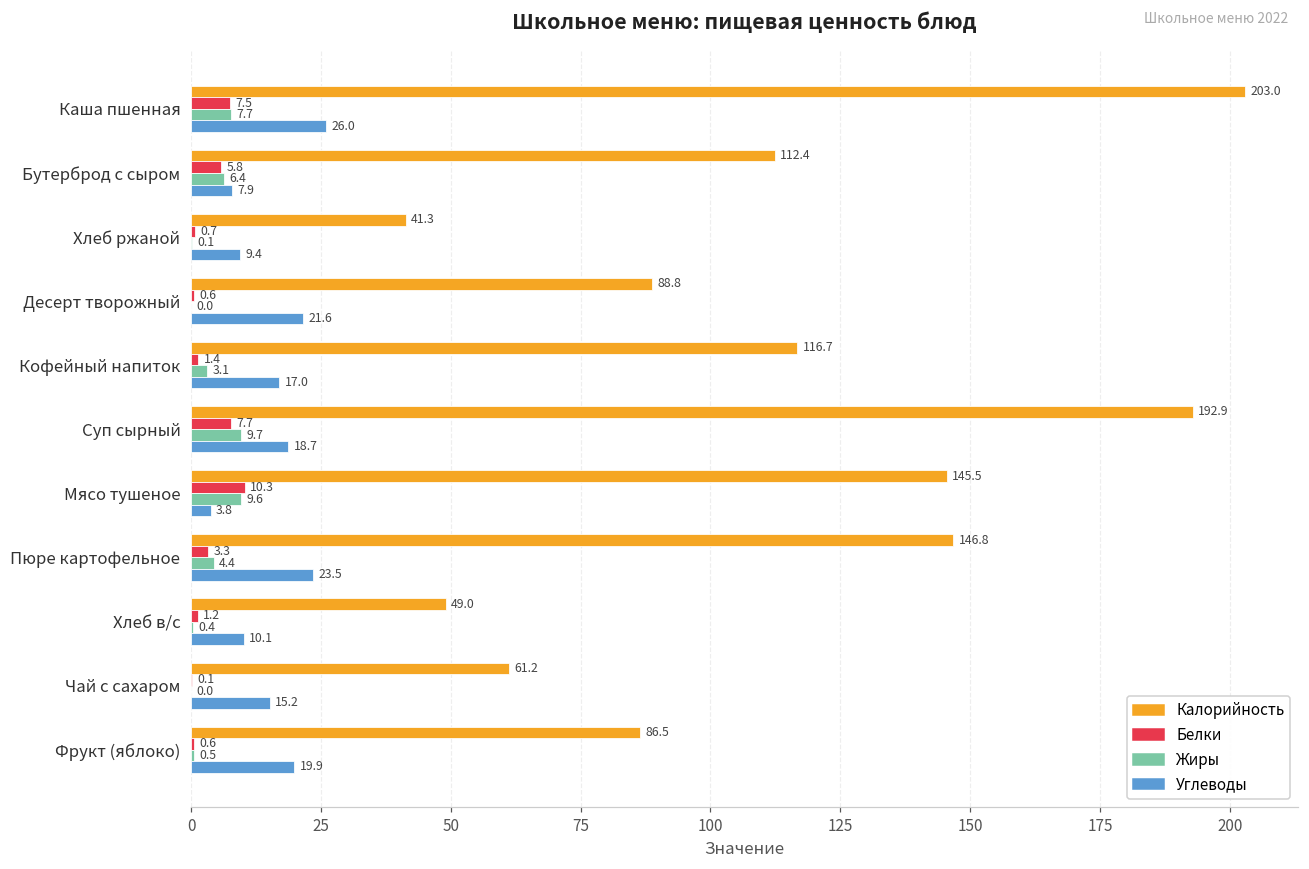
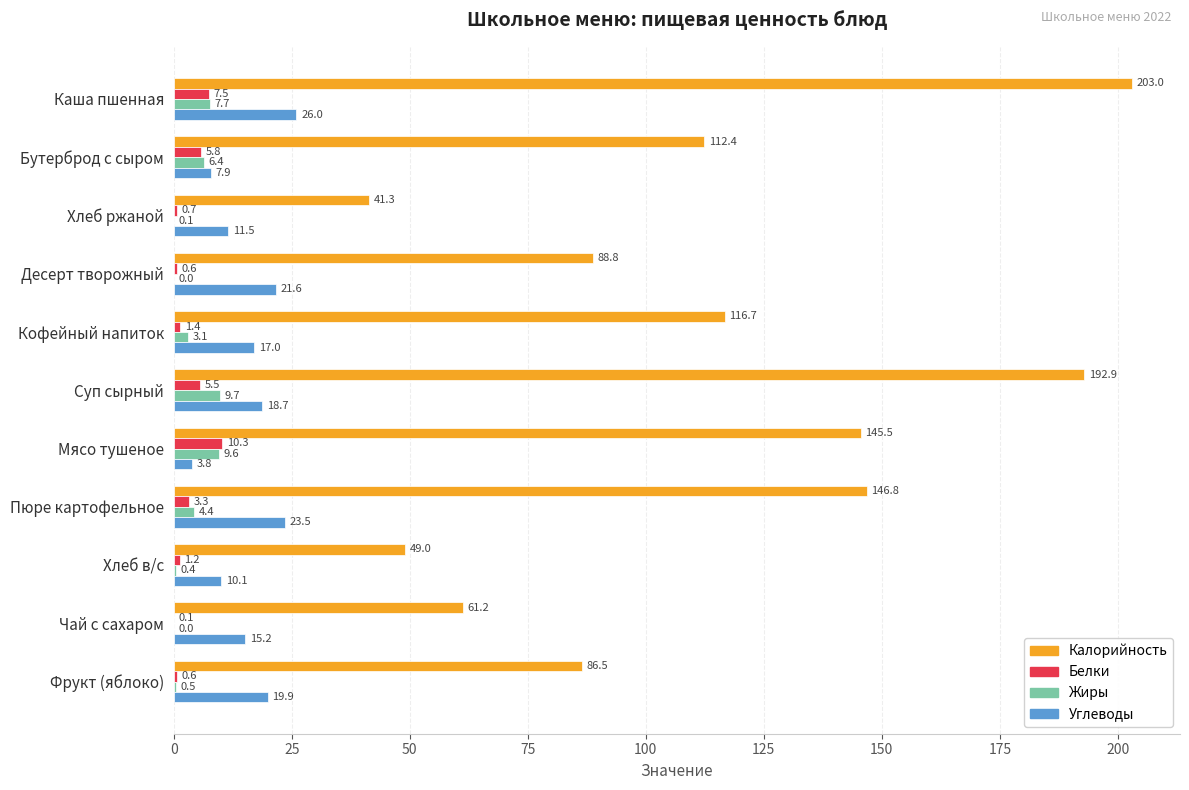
  {
    "Калорийность": {
      "Каша пшенная": 203.0,
      "Бутерброд с сыром": 112.4,
      "Хлеб ржаной": 41.3,
      "Десерт творожный": 88.8,
      "Кофейный напиток": 116.7,
      "Суп сырный": 192.9,
      "Мясо тушеное": 145.5,
      "Пюре картофельное": 146.8,
      "Хлеб в/с": 49.0,
      "Чай с сахаром": 61.2,
      "Фрукт (яблоко)": 86.5
    },
    "Белки": {
      "Каша пшенная": 7.5,
      "Бутерброд с сыром": 5.8,
      "Хлеб ржаной": 0.7,
      "Десерт творожный": 0.6,
      "Кофейный напиток": 1.4,
-     "Суп сырный": 7.7,
+     "Суп сырный": 5.5,
      "Мясо тушеное": 10.3,
      "Пюре картофельное": 3.3,
      "Хлеб в/с": 1.2,
      "Чай с сахаром": 0.1,
      "Фрукт (яблоко)": 0.6
    },
    "Жиры": {
      "Каша пшенная": 7.7,
      "Бутерброд с сыром": 6.4,
      "Хлеб ржаной": 0.1,
      "Десерт творожный": 0.0,
      "Кофейный напиток": 3.1,
      "Суп сырный": 9.7,
      "Мясо тушеное": 9.6,
      "Пюре картофельное": 4.4,
      "Хлеб в/с": 0.4,
      "Чай с сахаром": 0.0,
      "Фрукт (яблоко)": 0.5
    },
    "Углеводы": {
      "Каша пшенная": 26.0,
      "Бутерброд с сыром": 7.9,
-     "Хлеб ржаной": 9.4,
+     "Хлеб ржаной": 11.5,
      "Десерт творожный": 21.6,
      "Кофейный напиток": 17.0,
      "Суп сырный": 18.7,
      "Мясо тушеное": 3.8,
      "Пюре картофельное": 23.5,
      "Хлеб в/с": 10.1,
      "Чай с сахаром": 15.2,
      "Фрукт (яблоко)": 19.9
    }
  }
